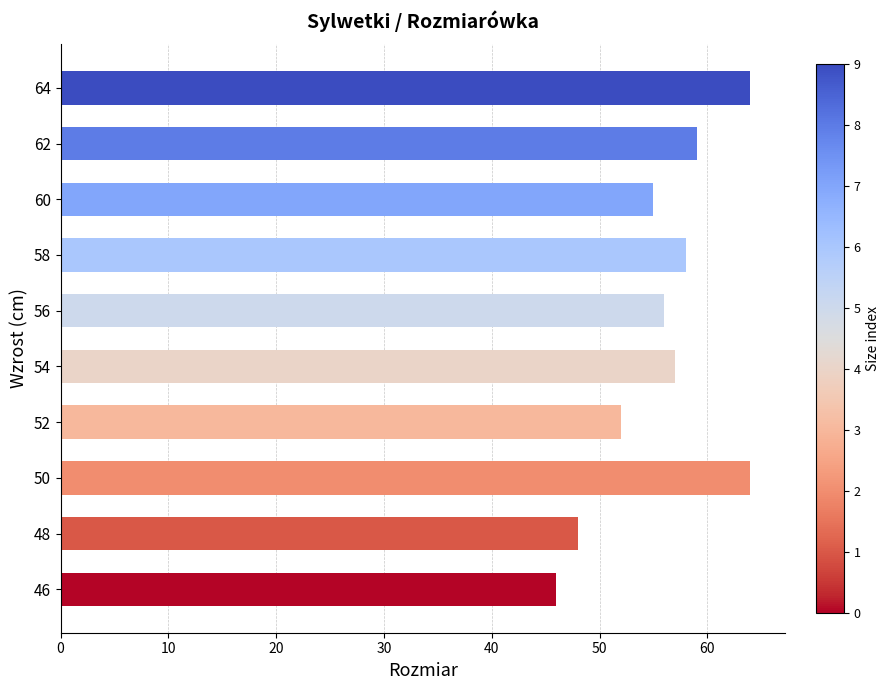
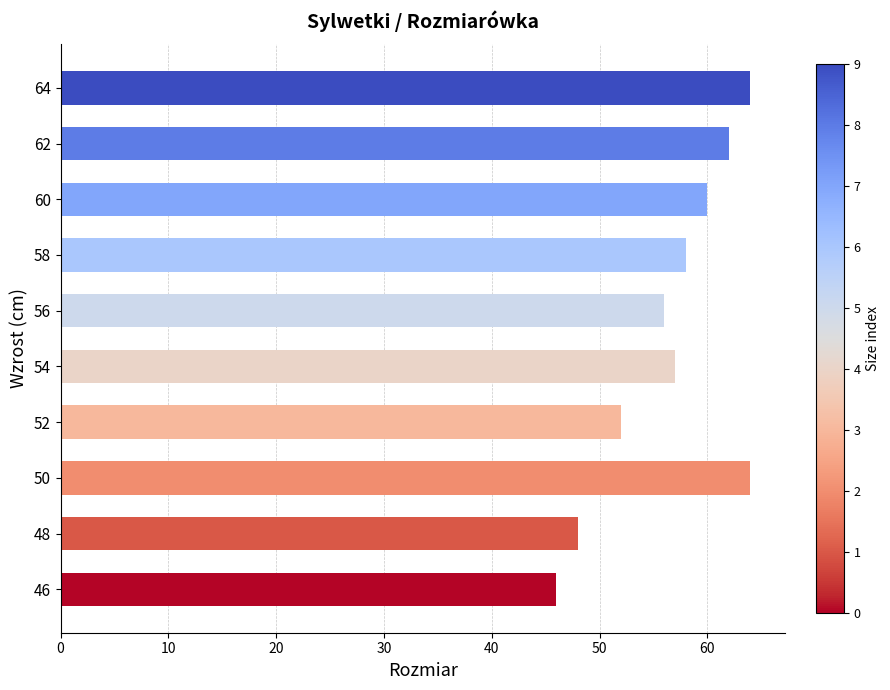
  {
    "64": 64,
-   "62": 59,
-   "60": 55,
+   "62": 62,
+   "60": 60,
    "58": 58,
    "56": 56,
    "54": 57,
    "52": 52,
    "50": 64,
    "48": 48,
    "46": 46
  }
